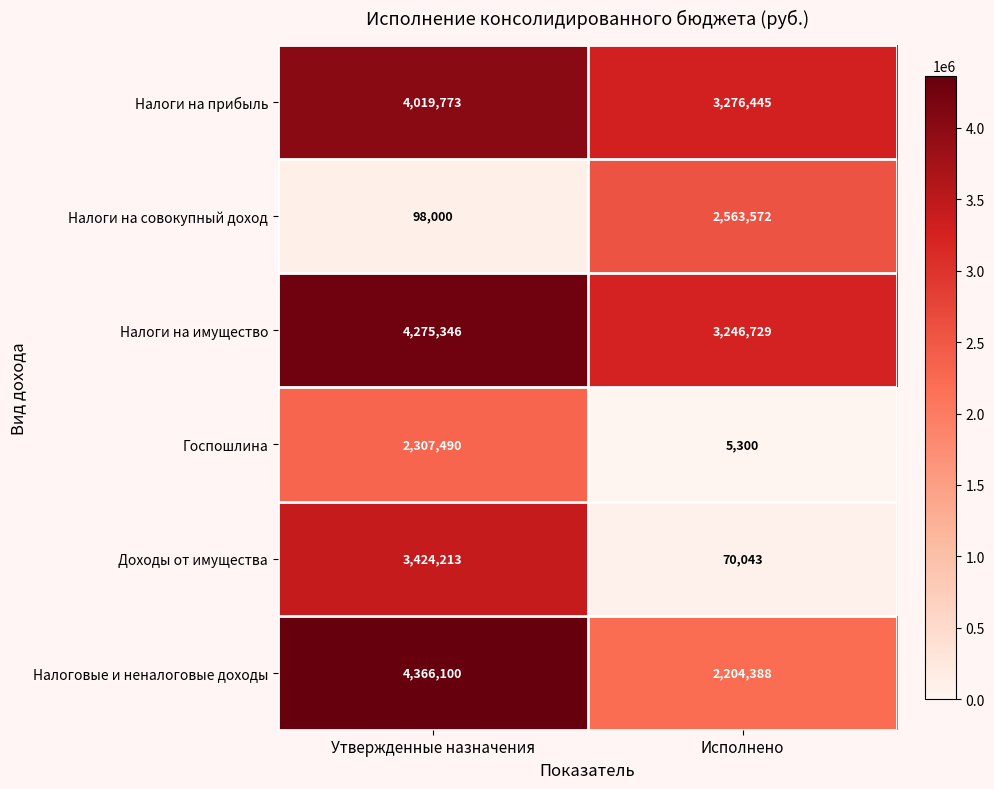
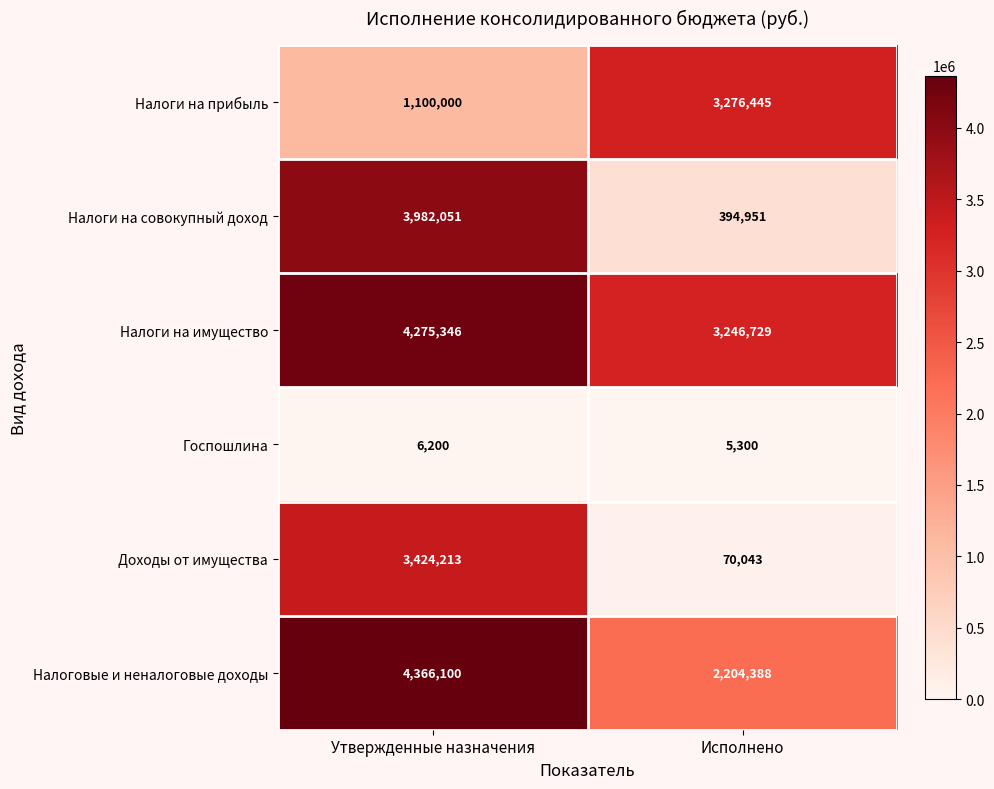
  {
    "Налоги на прибыль": {
-     "Утвержденные назначения": "4,019,773",
+     "Утвержденные назначения": "1,100,000",
      "Исполнено": "3,276,445"
    },
    "Налоги на совокупный доход": {
-     "Утвержденные назначения": "98,000",
-     "Исполнено": "2,563,572"
+     "Утвержденные назначения": "3,982,051",
+     "Исполнено": "394,951"
    },
    "Налоги на имущество": {
      "Утвержденные назначения": "4,275,346",
      "Исполнено": "3,246,729"
    },
    "Госпошлина": {
-     "Утвержденные назначения": "2,307,490",
+     "Утвержденные назначения": "6,200",
      "Исполнено": "5,300"
    },
    "Доходы от имущества": {
      "Утвержденные назначения": "3,424,213",
      "Исполнено": "70,043"
    },
    "Налоговые и неналоговые доходы": {
      "Утвержденные назначения": "4,366,100",
      "Исполнено": "2,204,388"
    }
  }
